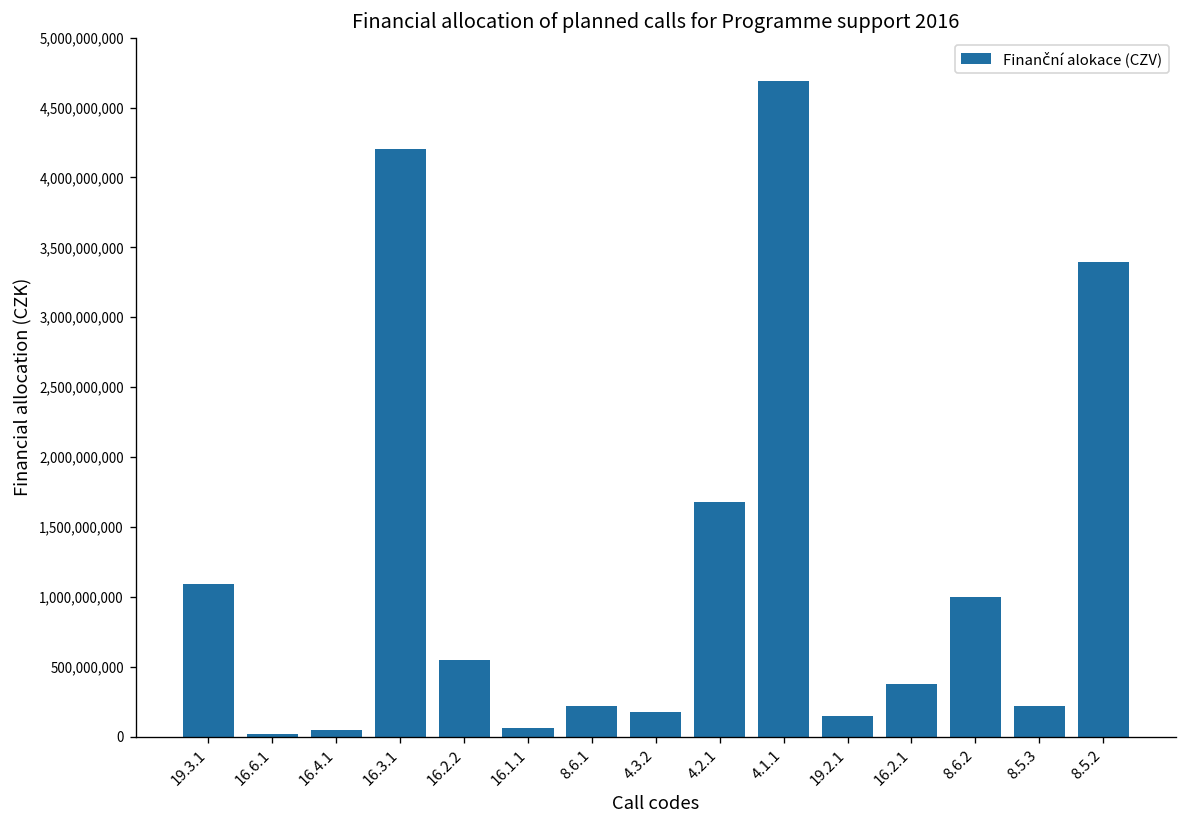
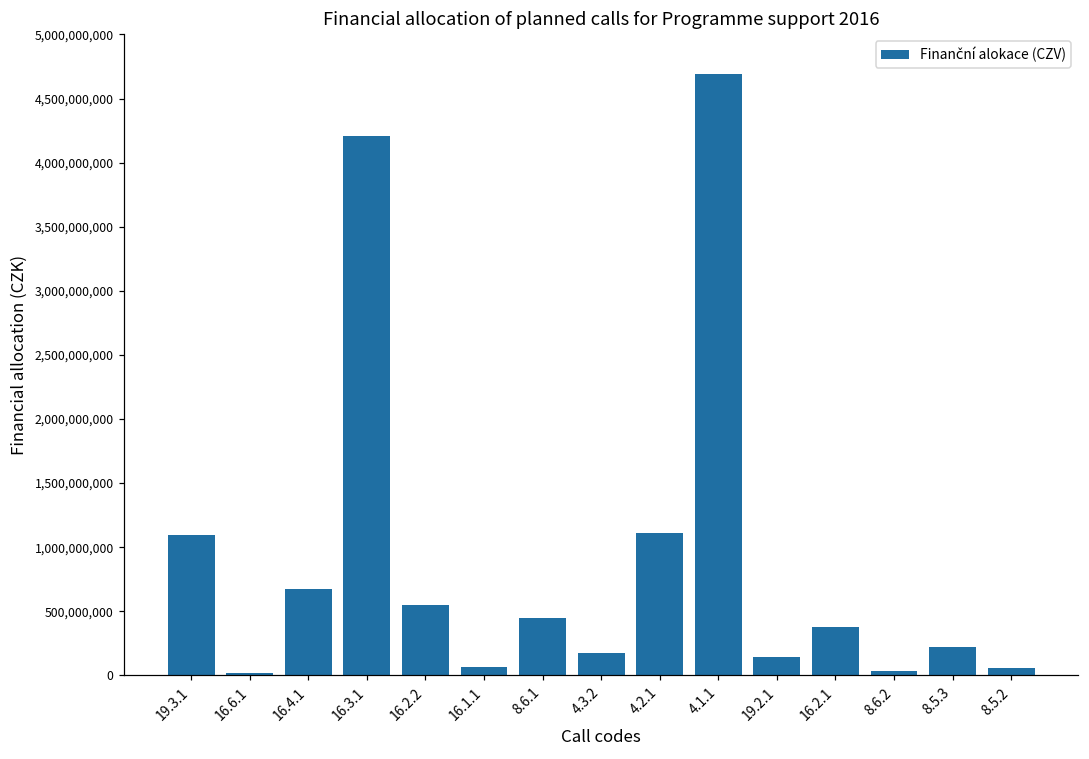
  {
    "19.3.1": "1,090,000,000",
-   "16.4.1": "50,000,000",
+   "16.4.1": "680,000,000",
    "16.3.1": "4,210,000,000",
    "16.2.2": "550,000,000",
    "16.1.1": "60,000,000",
-   "8.6.1": "220,000,000",
+   "8.6.1": "450,000,000",
    "4.3.2": "170,000,000",
-   "4.2.1": "1,680,000,000",
+   "4.2.1": "1,110,000,000",
    "4.1.1": "4,690,000,000",
    "19.2.1": "150,000,000",
    "16.2.1": "380,000,000",
-   "8.6.2": "1,000,000,000",
+   "8.6.2": "30,000,000",
    "8.5.3": "220,000,000",
-   "8.5.2": "3,390,000,000"
+   "8.5.2": "60,000,000"
  }
